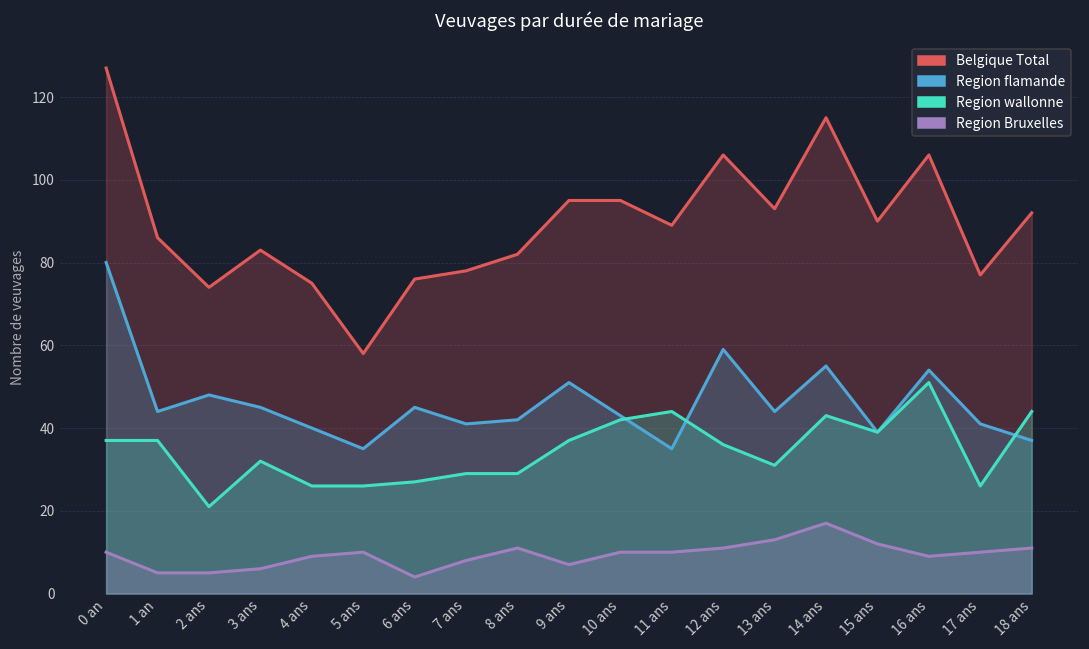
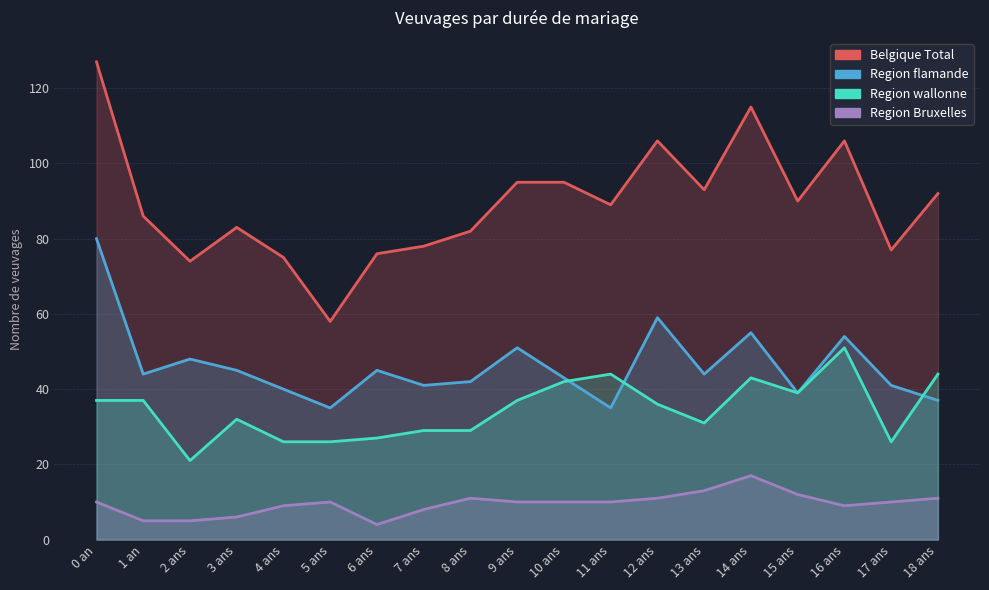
  {
    "Belgique Total": {
      "0 an": 127,
      "1 an": 86,
      "2 ans": 74,
      "3 ans": 83,
      "4 ans": 75,
      "5 ans": 58,
      "6 ans": 76,
      "7 ans": 78,
      "8 ans": 82,
      "9 ans": 95,
      "10 ans": 95,
      "11 ans": 89,
      "12 ans": 106,
      "13 ans": 93,
      "14 ans": 115,
      "15 ans": 90,
      "16 ans": 106,
      "17 ans": 77,
      "18 ans": 92
    },
    "Region flamande": {
      "0 an": 80,
      "1 an": 44,
      "2 ans": 48,
      "3 ans": 45,
      "4 ans": 40,
      "5 ans": 35,
      "6 ans": 45,
      "7 ans": 41,
      "8 ans": 42,
      "9 ans": 51,
      "10 ans": 43,
      "11 ans": 35,
      "12 ans": 59,
      "13 ans": 44,
      "14 ans": 55,
      "16 ans": 54,
      "17 ans": 41,
      "18 ans": 37
    },
    "Region wallonne": {
      "0 an": 37,
      "1 an": 37,
      "2 ans": 21,
      "3 ans": 32,
      "4 ans": 26,
      "5 ans": 26,
      "6 ans": 27,
      "7 ans": 29,
      "8 ans": 29,
      "9 ans": 37,
      "10 ans": 42,
      "11 ans": 44,
      "12 ans": 36,
      "13 ans": 31,
      "14 ans": 43,
      "16 ans": 51,
      "17 ans": 26,
      "18 ans": 44
    },
    "Region Bruxelles": {
      "0 an": 10,
      "1 an": 5,
      "2 ans": 5,
      "3 ans": 6,
      "4 ans": 9,
      "5 ans": 10,
      "6 ans": 4,
      "7 ans": 8,
      "8 ans": 11,
-     "9 ans": 7,
+     "9 ans": 10,
      "10 ans": 10,
      "11 ans": 10,
      "12 ans": 11,
      "13 ans": 13,
      "14 ans": 17,
      "15 ans": 12,
      "16 ans": 9,
      "17 ans": 10,
      "18 ans": 11
    }
  }
